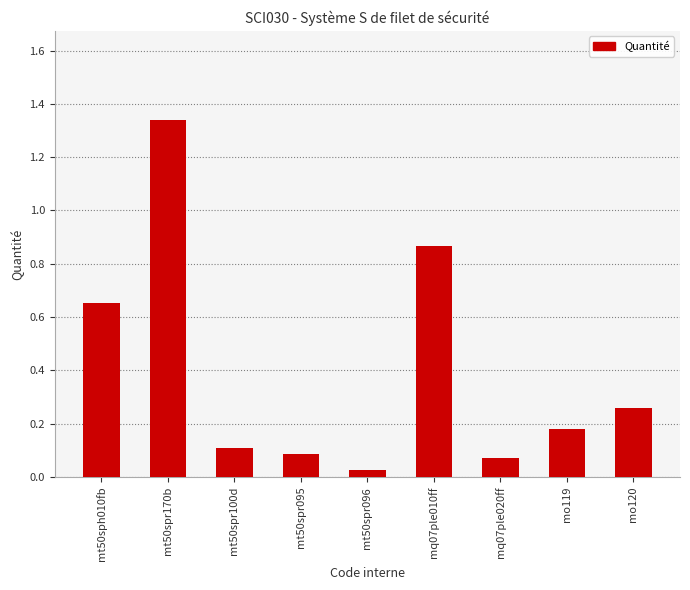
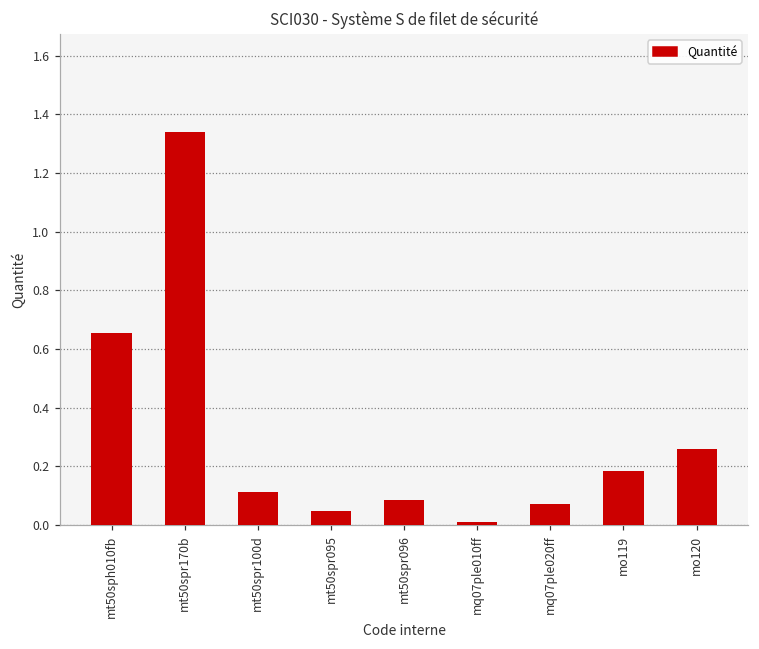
  {
    "mt50sph010fb": 0.65,
    "mt50spr170b": 1.34,
    "mt50spr100d": 0.11,
-   "mt50spr095": 0.09,
-   "mt50spr096": 0.03,
-   "mq07ple010ff": 0.87,
+   "mt50spr095": 0.05,
+   "mt50spr096": 0.09,
+   "mq07ple010ff": 0.01,
    "mq07ple020ff": 0.07,
    "mo119": 0.18,
    "mo120": 0.26
  }
